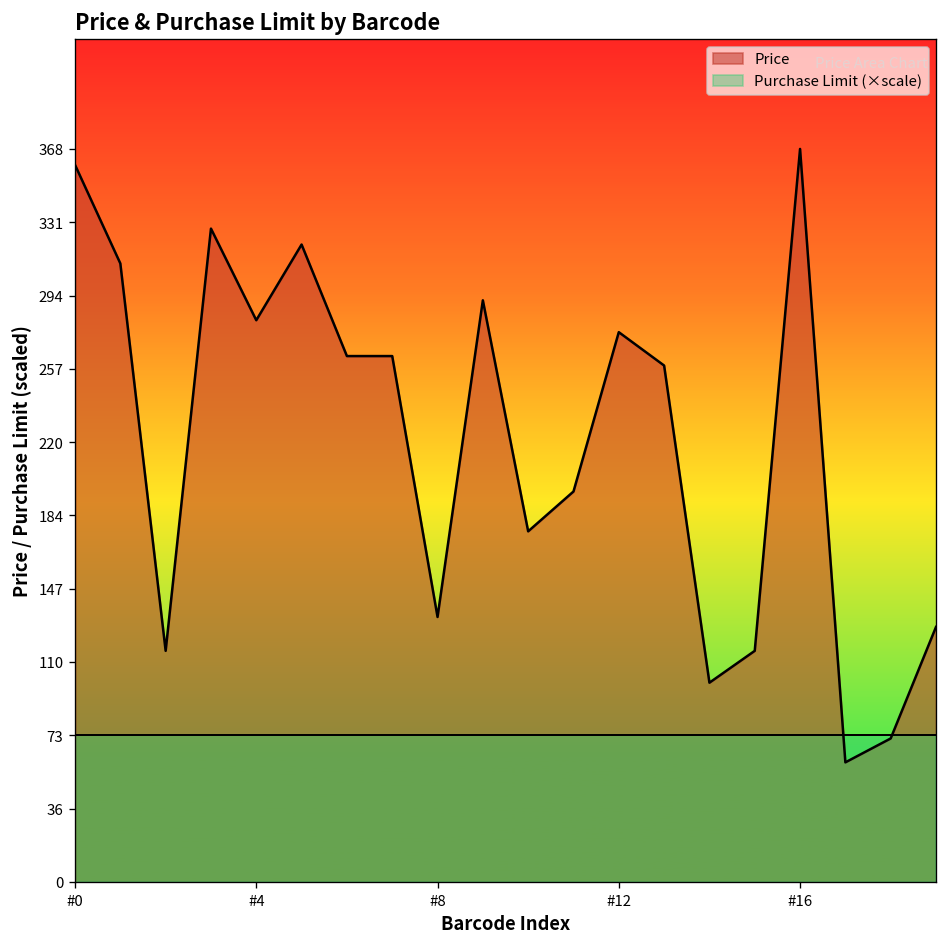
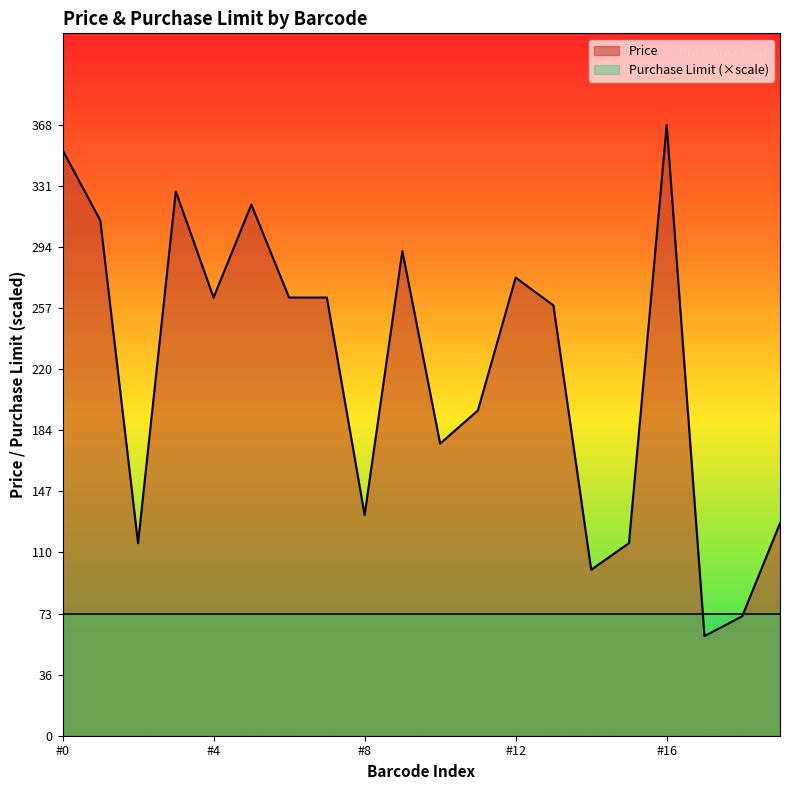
  {
    "Price": {
-     "#0": 360,
-     "#4": 282,
+     "#0": 353,
+     "#4": 264,
      "#8": 133,
      "#12": 276,
      "#16": 368
    },
    "Purchase Limit (×scale)": {
      "#0": 74,
      "#4": 74,
      "#8": 74,
      "#12": 74,
      "#16": 74
    }
  }
